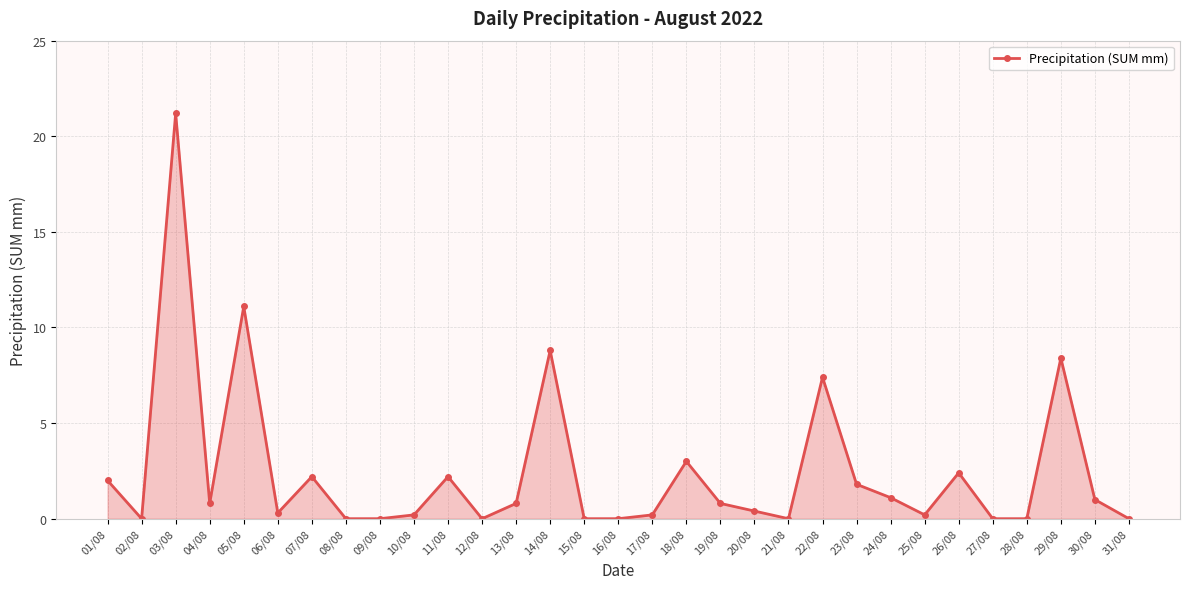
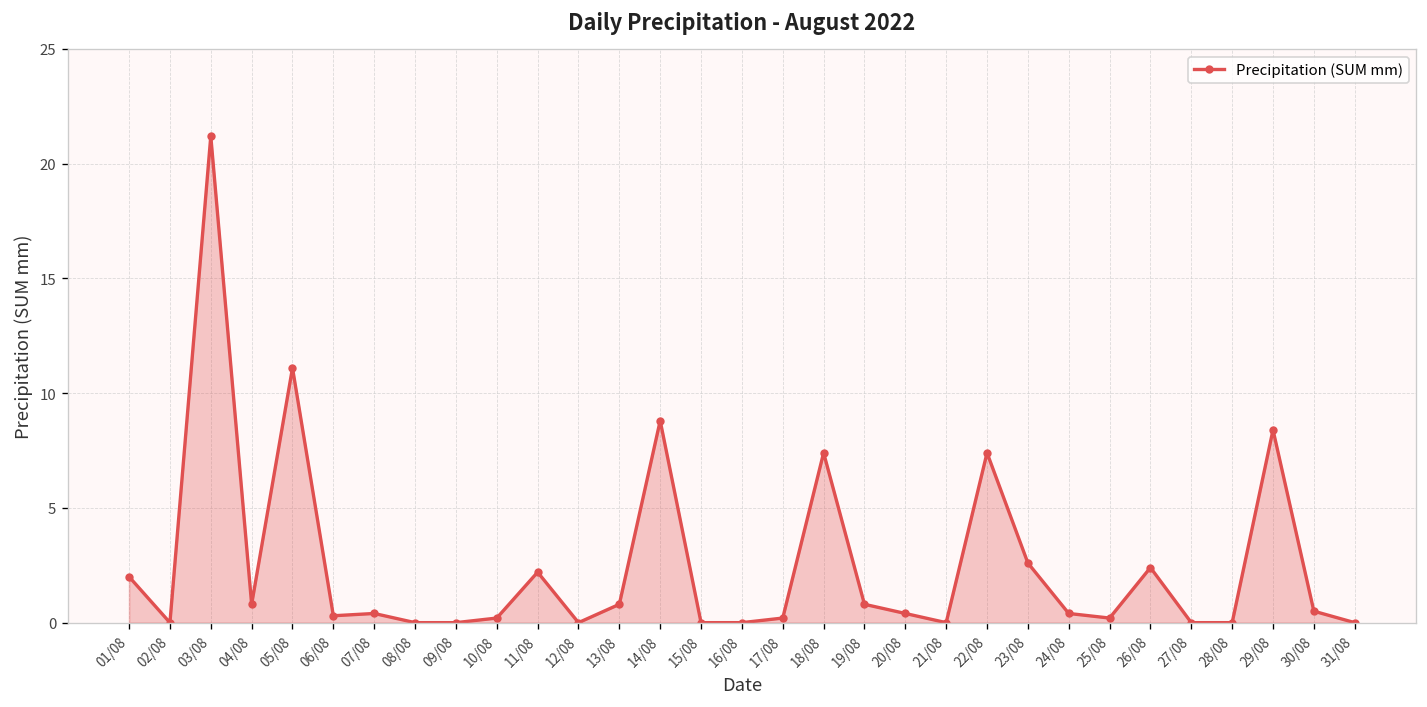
  {
    "01/08": 2.0,
    "02/08": 0.0,
    "03/08": 21.2,
    "04/08": 0.8,
    "05/08": 11.1,
    "06/08": 0.3,
-   "07/08": 2.2,
+   "07/08": 0.4,
    "08/08": 0.0,
    "09/08": 0.0,
    "10/08": 0.2,
    "11/08": 2.2,
    "12/08": 0.0,
    "13/08": 0.8,
    "14/08": 8.8,
    "15/08": 0.0,
    "16/08": 0.0,
    "17/08": 0.2,
-   "18/08": 3.0,
+   "18/08": 7.4,
    "19/08": 0.8,
    "20/08": 0.4,
    "21/08": 0.0,
    "22/08": 7.4,
-   "23/08": 1.8,
-   "24/08": 1.1,
+   "23/08": 2.6,
+   "24/08": 0.4,
    "25/08": 0.2,
    "26/08": 2.4,
    "27/08": 0.0,
    "28/08": 0.0,
    "29/08": 8.4,
-   "30/08": 1.0,
+   "30/08": 0.5,
    "31/08": 0.0
  }
